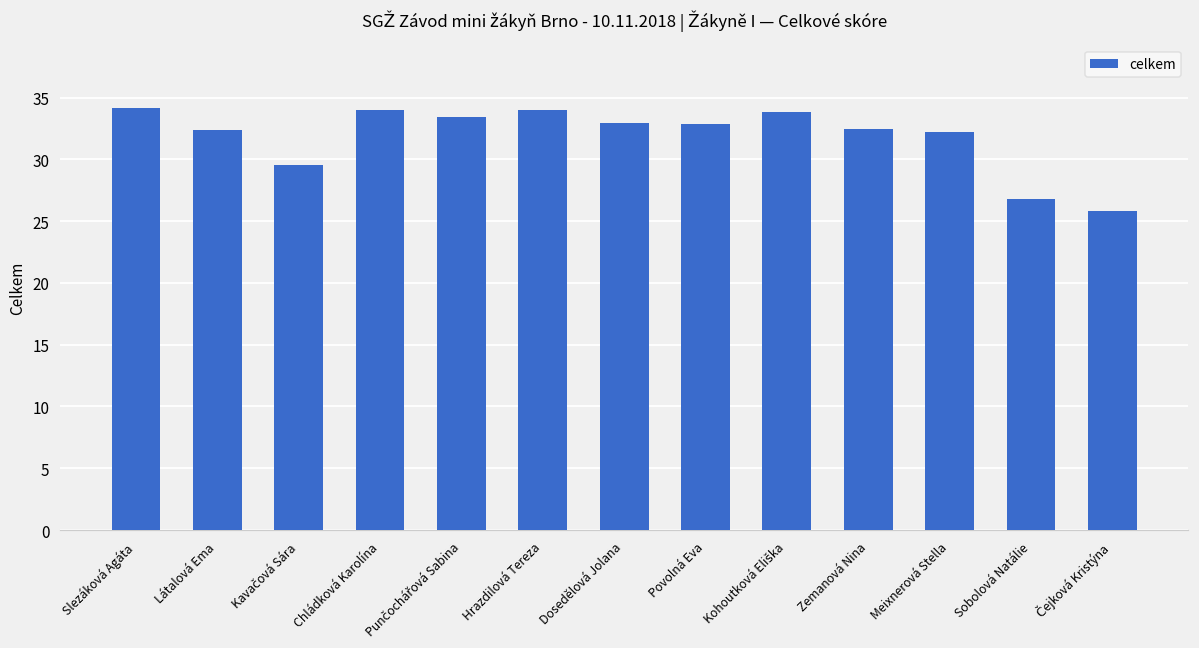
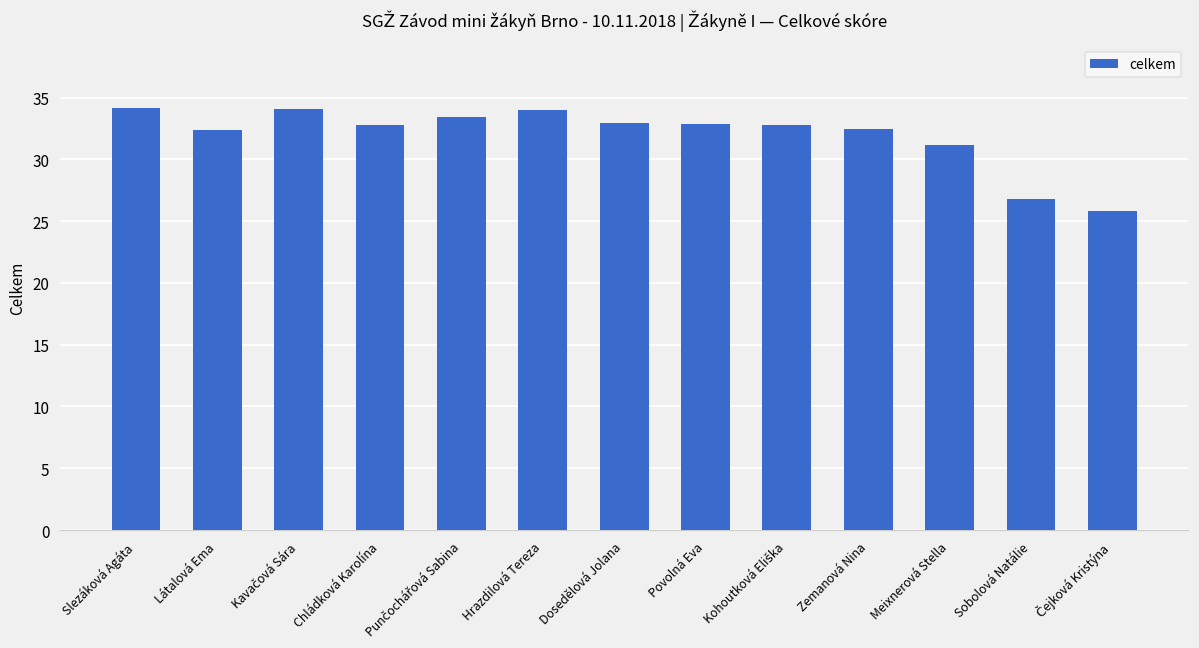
  {
    "Slezáková Agáta": 34.2,
    "Látalová Ema": 32.4,
-   "Kavačová Sára": 29.5,
-   "Chládková Karolína": 34.0,
+   "Kavačová Sára": 34.1,
+   "Chládková Karolína": 32.8,
    "Punčochářová Sabina": 33.4,
    "Hrazdilová Tereza": 34.0,
    "Dosedělová Jolana": 33.0,
    "Povolná Eva": 32.9,
-   "Kohoutková Eliška": 33.8,
+   "Kohoutková Eliška": 32.8,
    "Zemanová Nina": 32.5,
-   "Meixnerová Stella": 32.2,
+   "Meixnerová Stella": 31.2,
    "Sobolová Natálie": 26.8,
    "Čejková Kristýna": 25.8
  }
